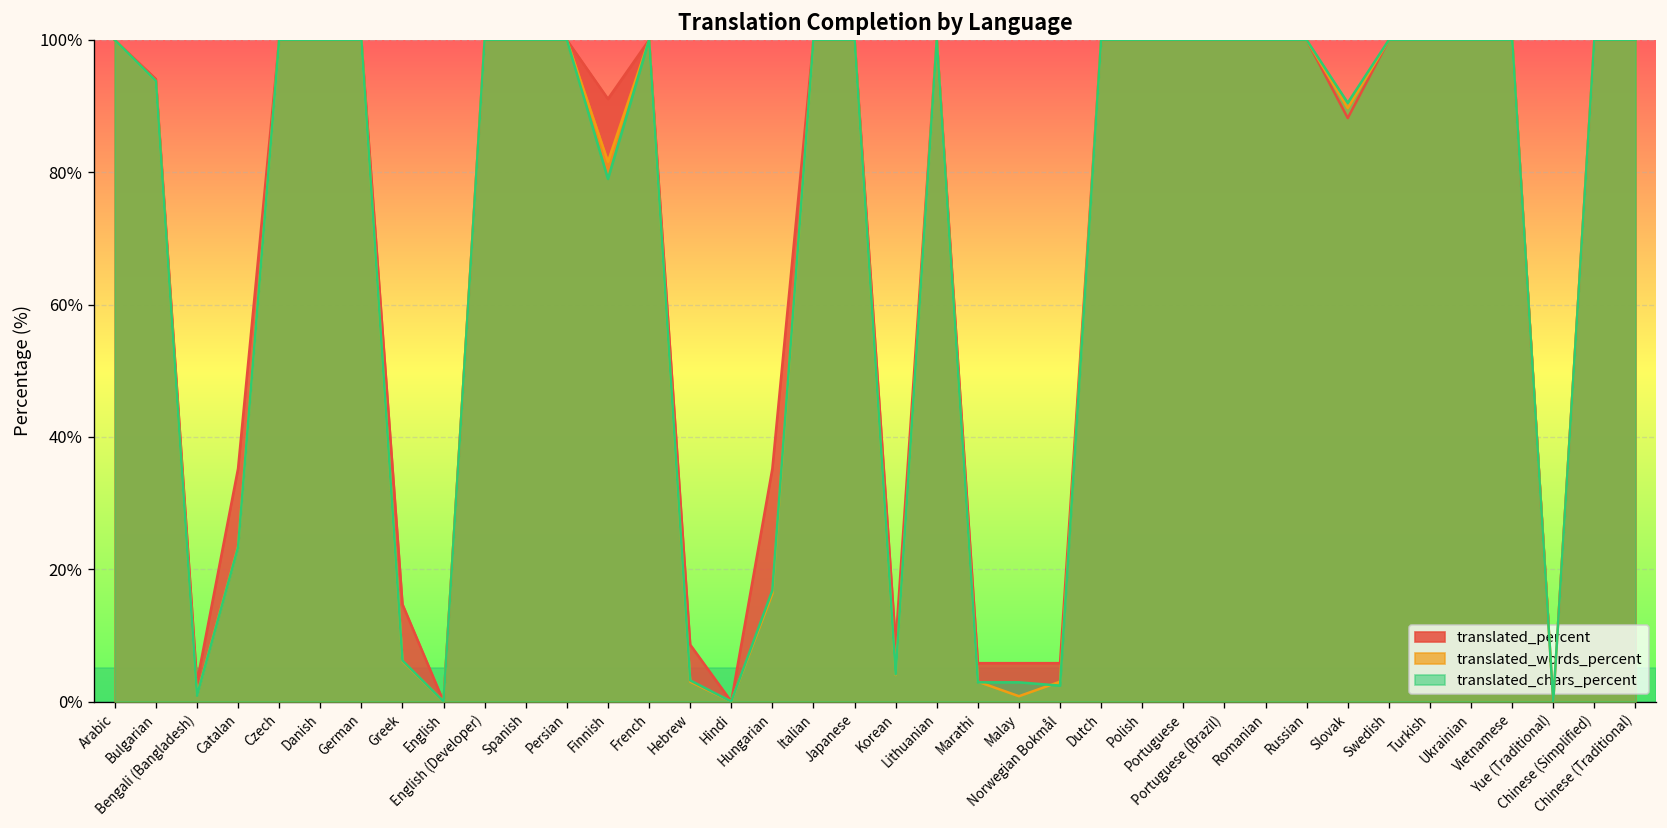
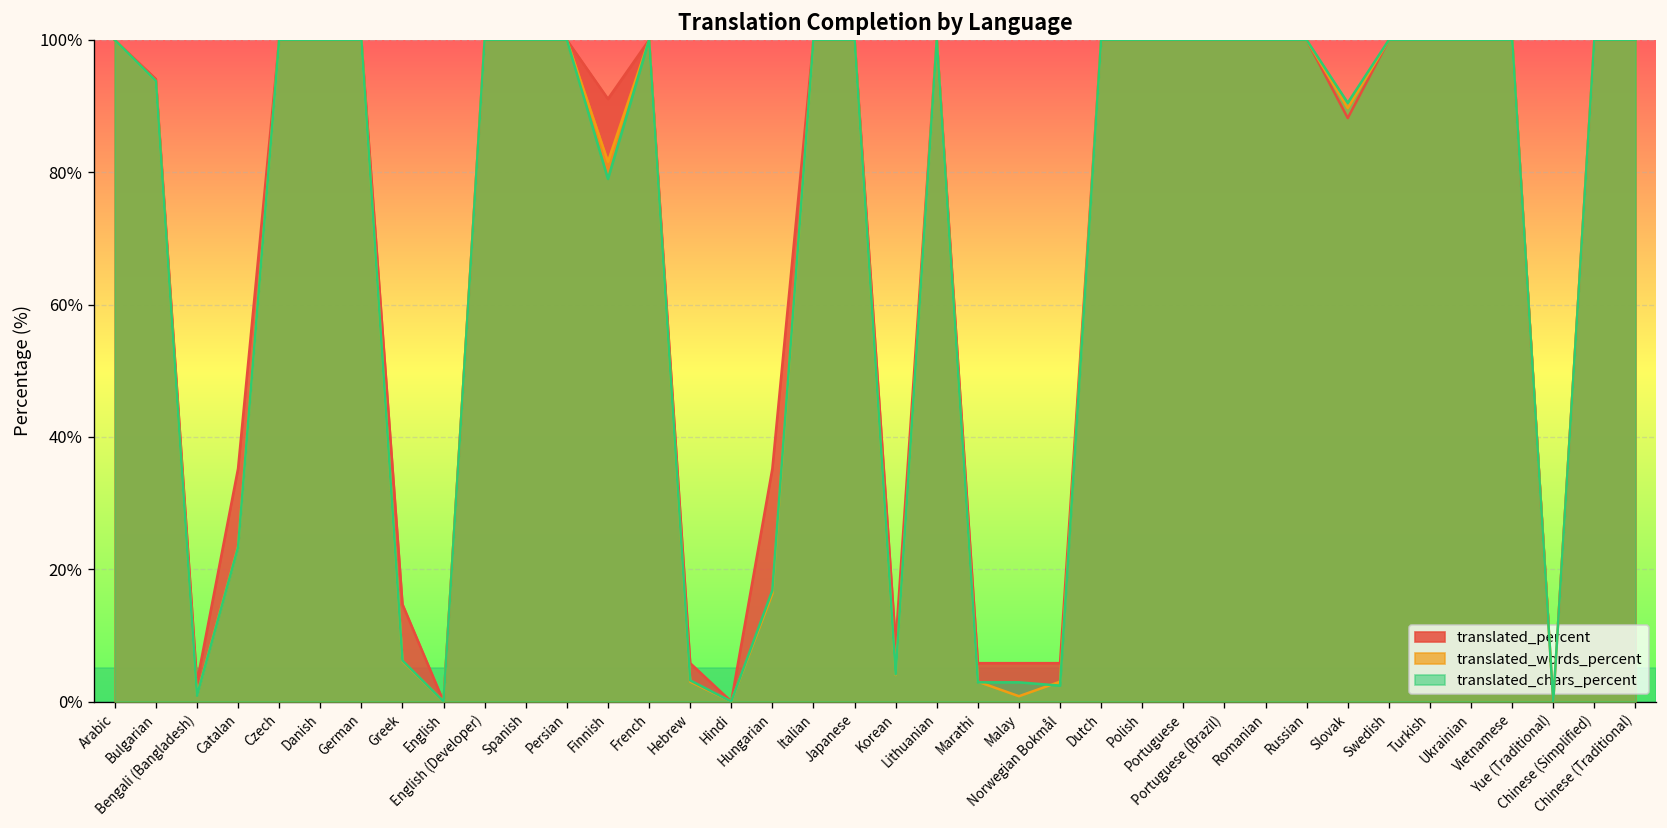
  {
    "translated_percent": {
      "Catalan": "35%",
      "Greek": "15%",
      "Finnish": "91%",
-     "Hebrew": "9%",
+     "Hebrew": "6%",
      "Hungarian": "35%",
      "Korean": "9%",
      "Marathi": "6%",
      "Malay": "6%",
      "Norwegian Bokmål": "6%",
      "Slovak": "88%"
    },
    "translated_words_percent": {
      "Finnish": "82%",
      "Hungarian": "16%",
      "Slovak": "90%"
    },
    "translated_chars_percent": {
      "Finnish": "79%",
      "Hungarian": "17%",
      "Slovak": "91%"
    }
  }
